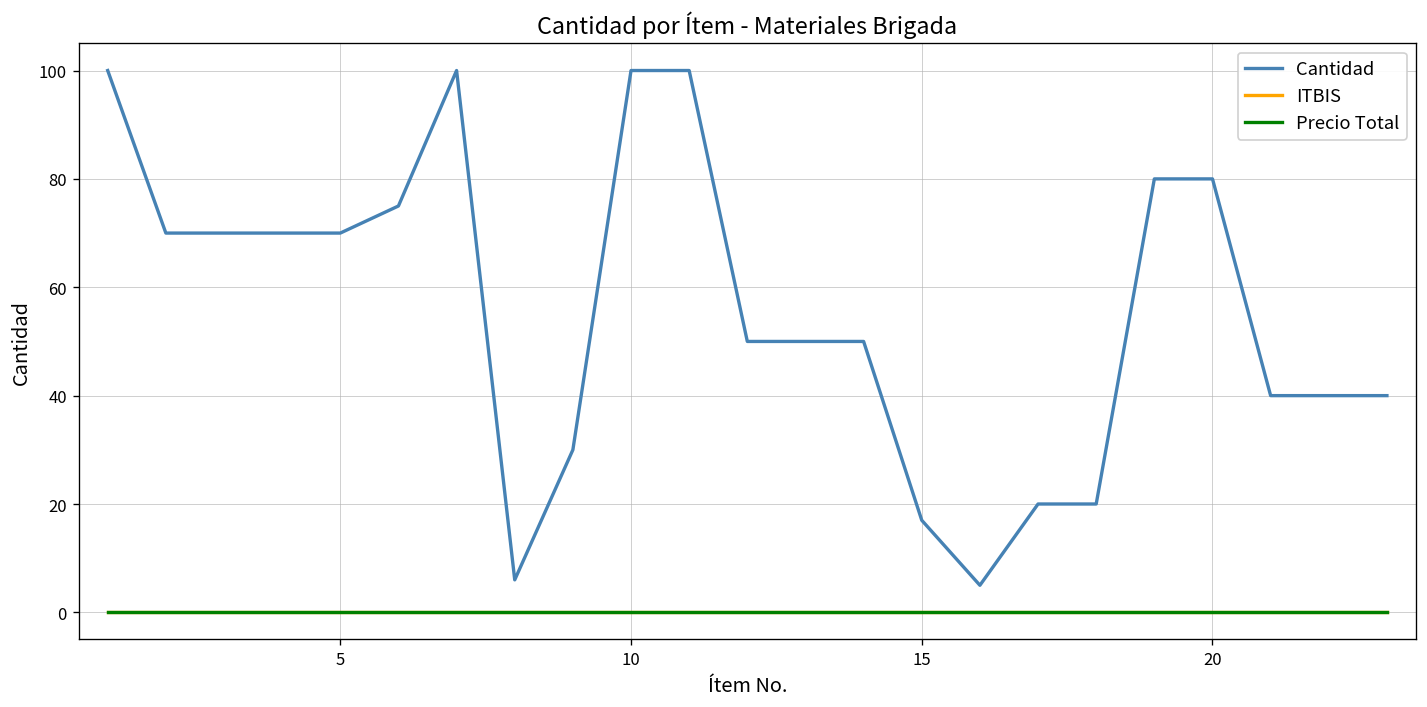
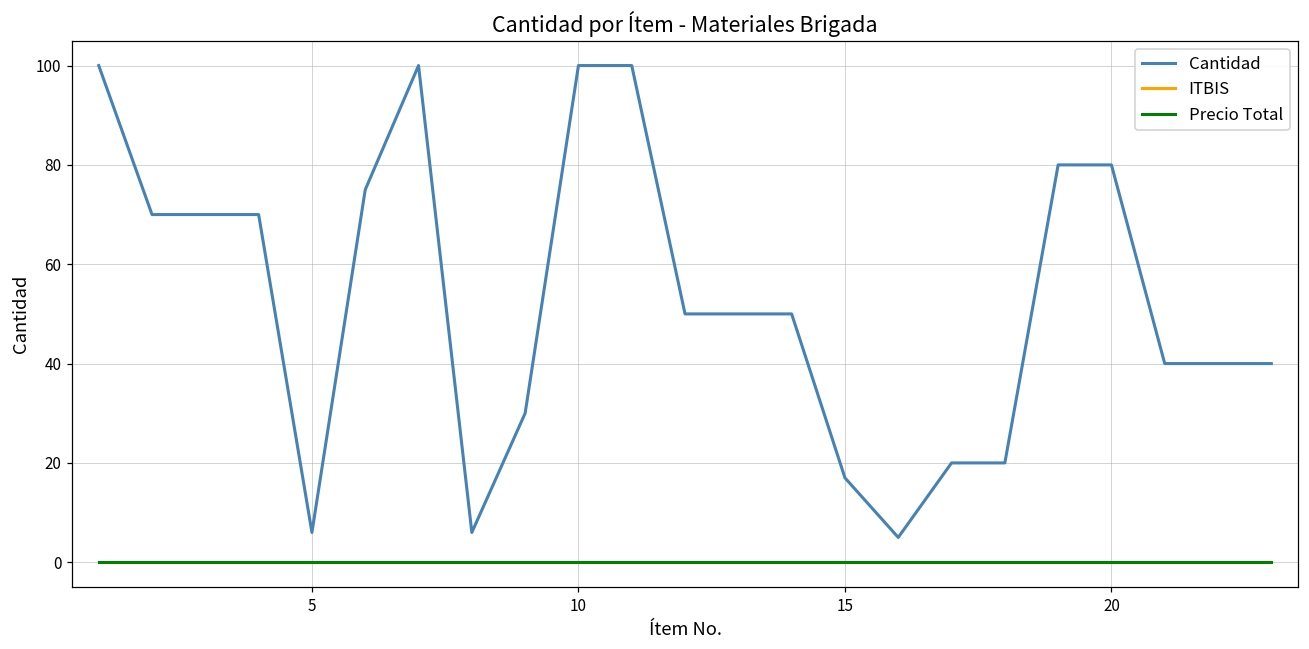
  {
    "Cantidad": {
-     "5": 70,
+     "5": 6,
      "10": 100,
      "15": 17,
      "20": 80
    },
    "Precio Total": {
      "5": 0,
      "10": 0,
      "15": 0,
      "20": 0
    }
  }
